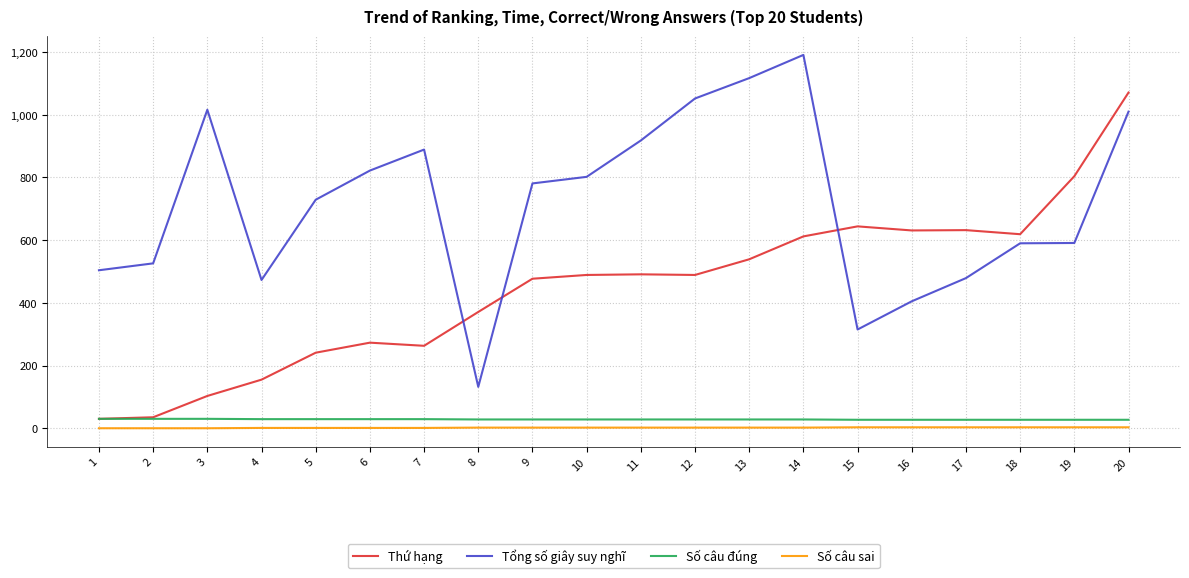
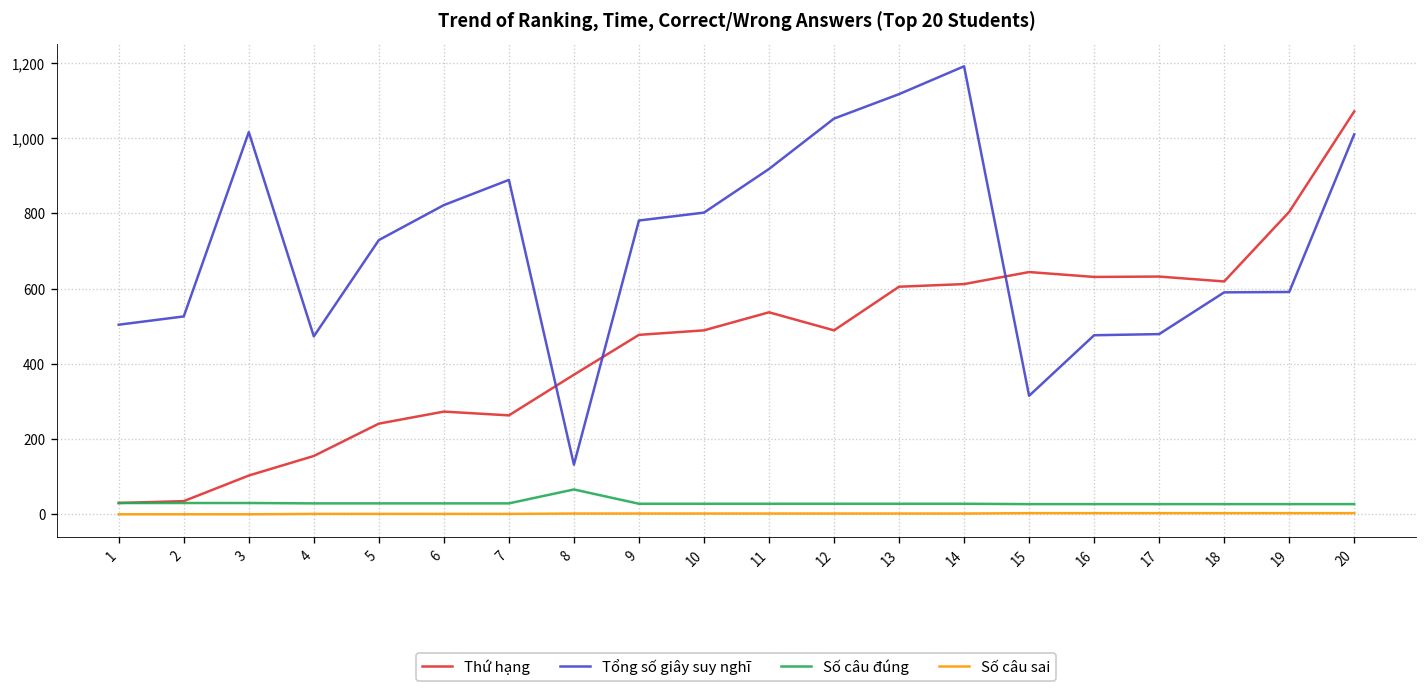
  {
    "Thứ hạng": {
      "3": "100",
      "4": "160",
      "5": "240",
      "6": "270",
      "7": "260",
      "8": "370",
      "9": "480",
      "10": "490",
-     "11": "490",
+     "11": "540",
      "12": "490",
-     "13": "540",
+     "13": "610",
      "14": "610",
      "15": "640",
      "16": "630",
      "17": "630",
      "18": "620",
      "19": "800",
      "20": "1,070"
    },
    "Tổng số giây suy nghĩ": {
      "1": "500",
      "2": "530",
      "3": "1,020",
      "4": "470",
      "5": "730",
      "6": "820",
      "7": "890",
      "8": "130",
      "9": "780",
      "10": "800",
      "11": "920",
      "12": "1,050",
      "13": "1,120",
      "14": "1,190",
      "15": "320",
-     "16": "410",
+     "16": "480",
      "17": "480",
      "18": "590",
      "19": "590",
      "20": "1,010"
    },
    "Số câu đúng": {
      "3": "30",
      "4": "30",
      "5": "30",
      "6": "30",
      "7": "30",
-     "8": "30",
+     "8": "70",
      "9": "30",
      "10": "30",
      "11": "30",
      "12": "30",
      "13": "30",
      "14": "30",
      "15": "30",
      "16": "30",
      "17": "30",
      "18": "30",
      "19": "30",
      "20": "30"
    },
    "Số câu sai": {
      "1": "0",
      "2": "0",
      "3": "0",
      "4": "0",
      "5": "0",
      "6": "0",
      "7": "0",
      "8": "0",
      "9": "0",
      "10": "0",
      "11": "0",
      "12": "0",
      "13": "0",
      "14": "0",
      "15": "0",
      "16": "0",
      "17": "0",
      "18": "0",
      "19": "0",
      "20": "0"
    }
  }
